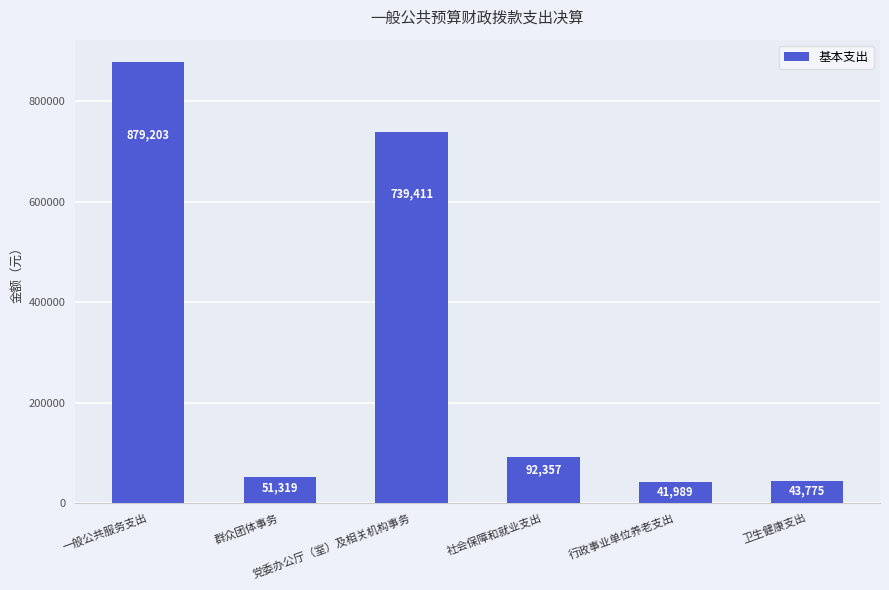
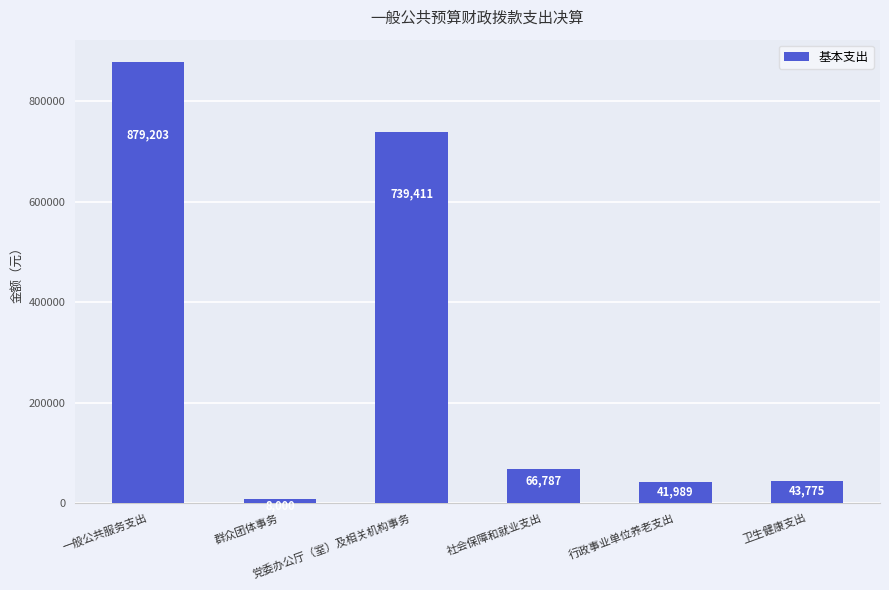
  {
    "一般公共服务支出": "879,203",
-   "群众团体事务": "50000",
+   "群众团体事务": "10000",
    "党委办公厅（室）及相关机构事务": "739,411",
-   "社会保障和就业支出": "92,357",
+   "社会保障和就业支出": "66,787",
    "行政事业单位养老支出": "41,989",
    "卫生健康支出": "43,775"
  }
